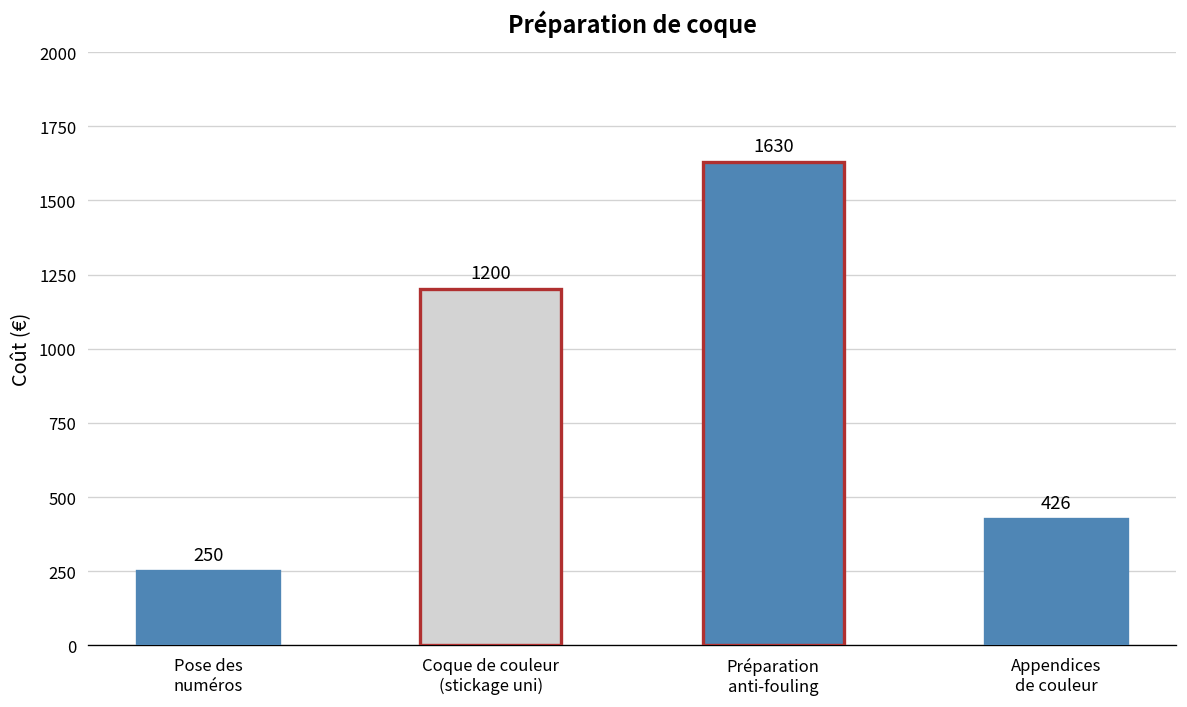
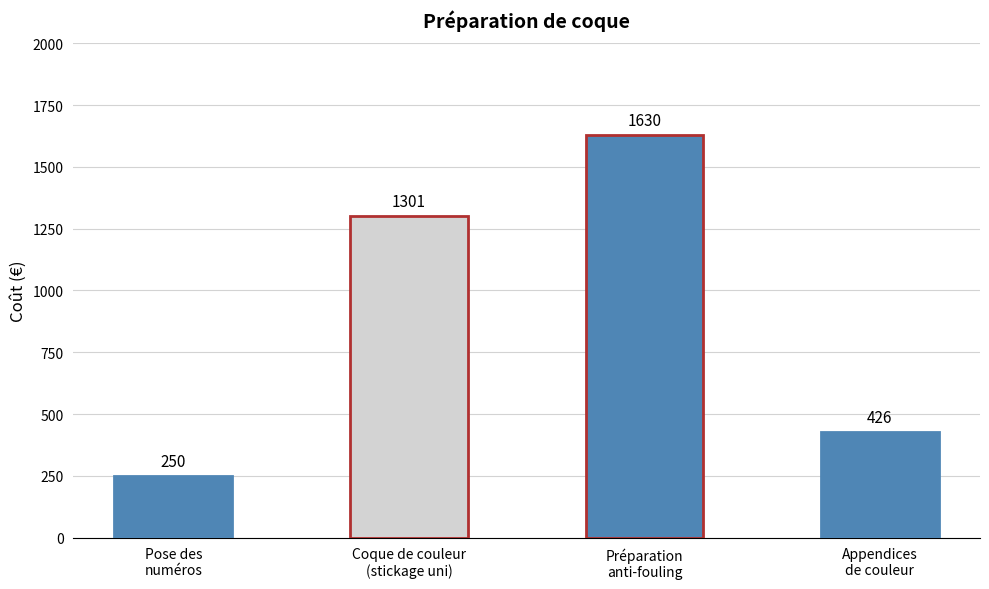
  {
    "Pose des numéros": 250,
-   "Coque de couleur (stickage uni)": 1200,
+   "Coque de couleur (stickage uni)": 1301,
    "Préparation anti-fouling": 1630,
    "Appendices de couleur": 426
  }
